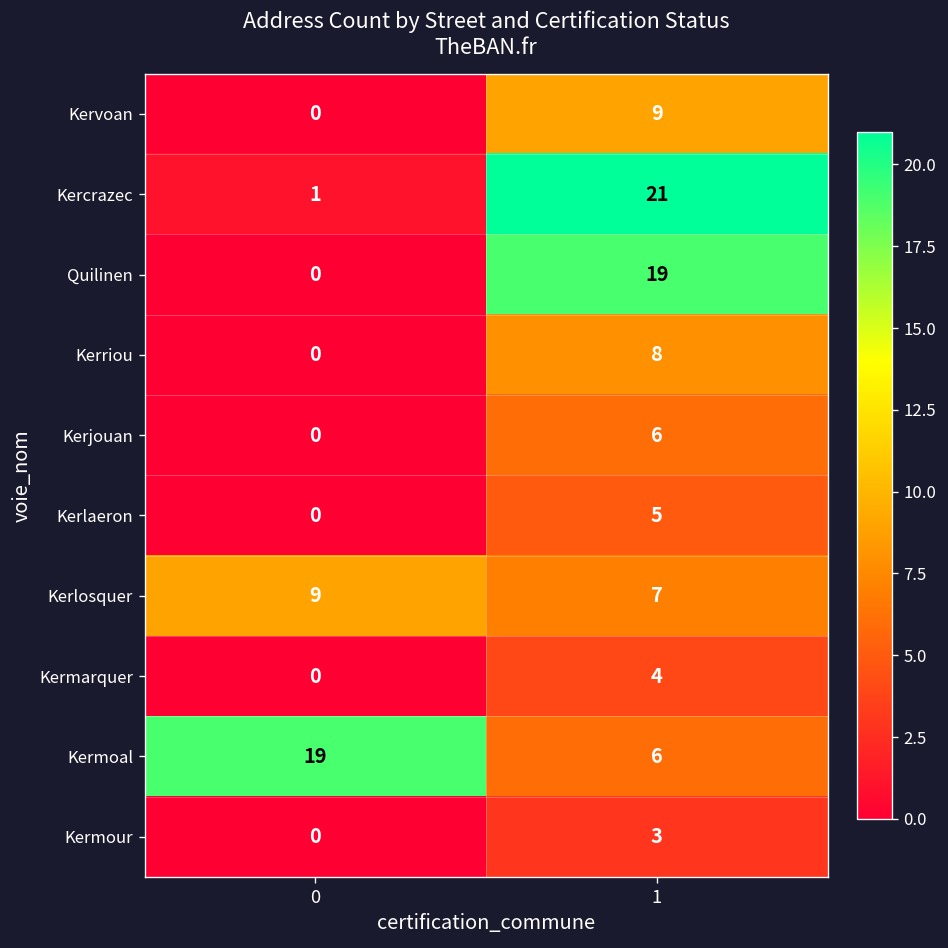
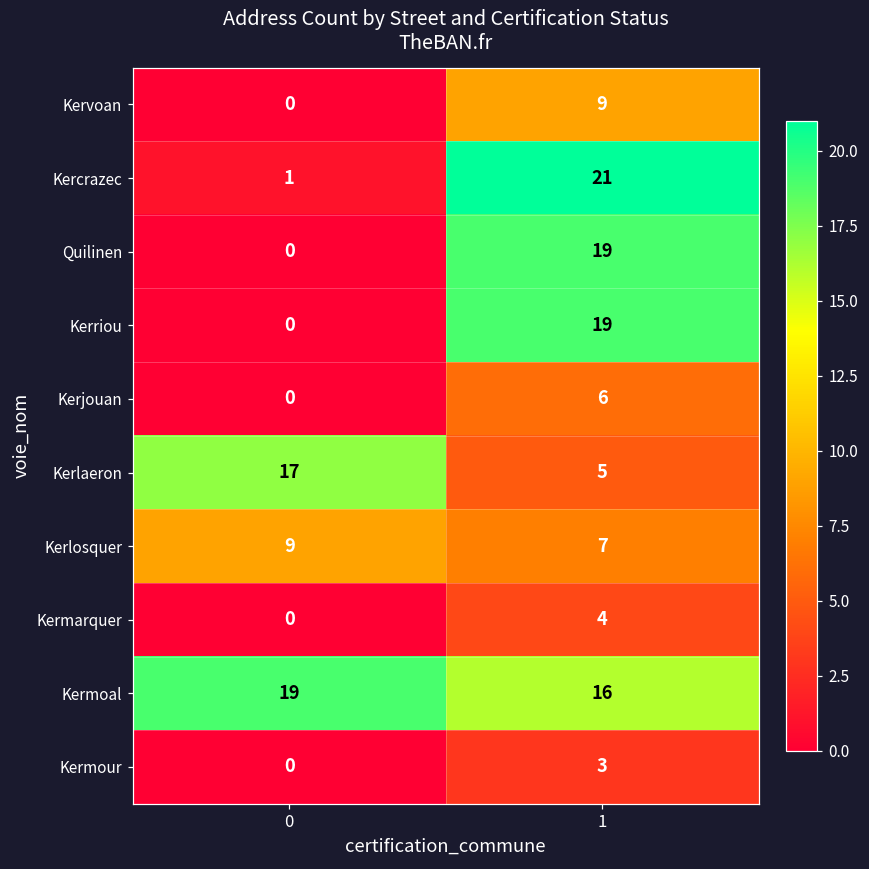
  {
    "Kervoan": {
      "0": 0,
      "1": 9
    },
    "Kercrazec": {
      "0": 1,
      "1": 21
    },
    "Quilinen": {
      "0": 0,
      "1": 19
    },
    "Kerriou": {
      "0": 0,
-     "1": 8
+     "1": 19
    },
    "Kerjouan": {
      "0": 0,
      "1": 6
    },
    "Kerlaeron": {
-     "0": 0,
+     "0": 17,
      "1": 5
    },
    "Kerlosquer": {
      "0": 9,
      "1": 7
    },
    "Kermarquer": {
      "0": 0,
      "1": 4
    },
    "Kermoal": {
      "0": 19,
-     "1": 6
+     "1": 16
    },
    "Kermour": {
      "0": 0,
      "1": 3
    }
  }
